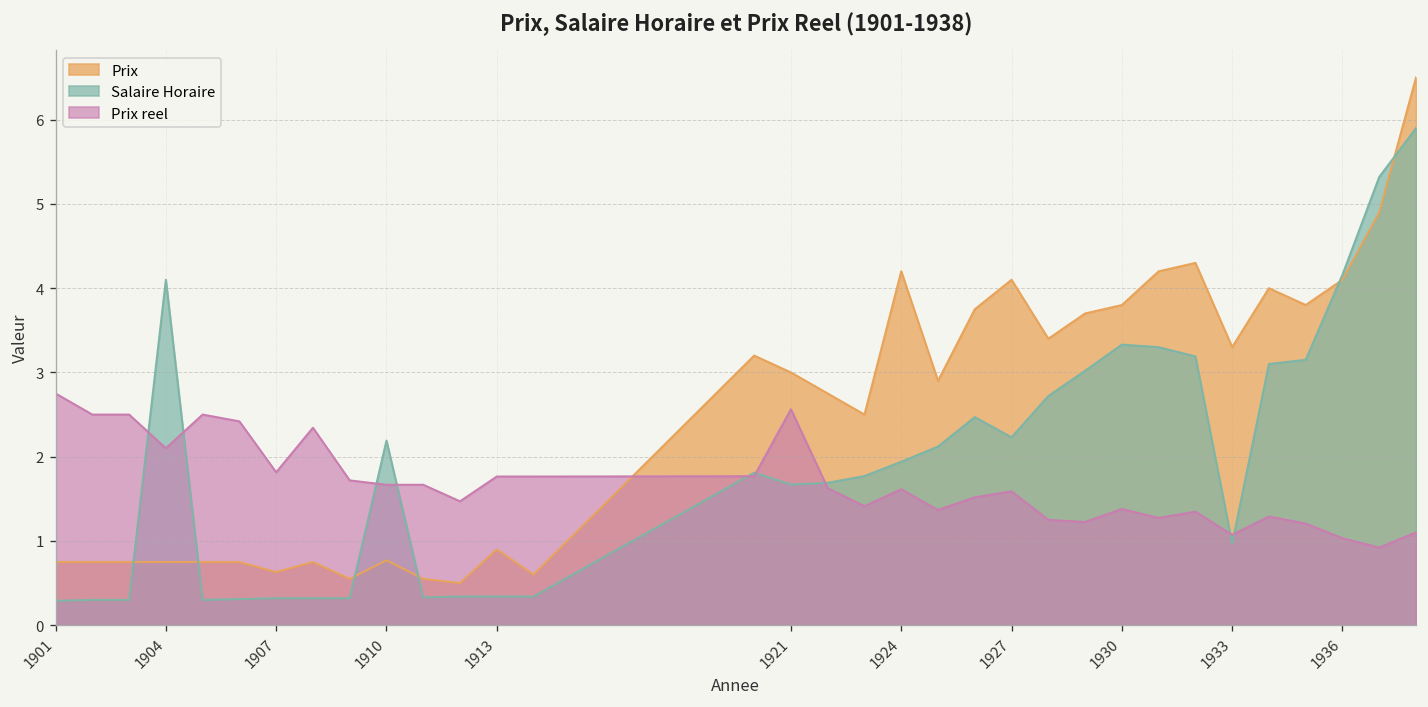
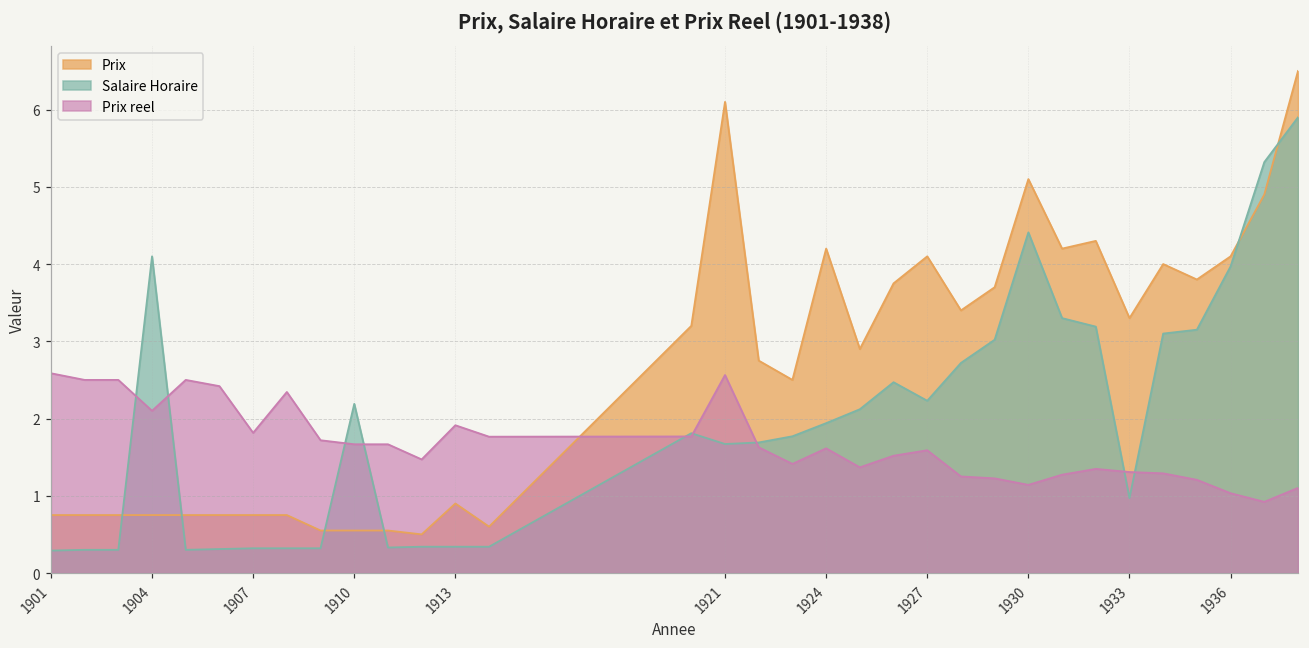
  {
    "Prix": {
      "1901": 0.8,
      "1904": 0.8,
-     "1907": 0.6,
-     "1910": 0.8,
+     "1907": 0.8,
+     "1910": 0.6,
      "1913": 0.9,
-     "1921": 3.0,
+     "1921": 6.1,
      "1924": 4.2,
      "1927": 4.1,
-     "1930": 3.8,
+     "1930": 5.1,
      "1933": 3.3,
      "1936": 4.1
    },
    "Salaire Horaire": {
      "1901": 0.3,
      "1904": 4.1,
      "1907": 0.3,
      "1910": 2.2,
      "1913": 0.3,
      "1921": 1.7,
      "1924": 1.9,
      "1927": 2.2,
-     "1930": 3.3,
+     "1930": 4.4,
      "1933": 1.0,
-     "1936": 4.2
+     "1936": 4.0
    },
    "Prix reel": {
-     "1901": 2.8,
+     "1901": 2.6,
      "1904": 2.1,
      "1907": 1.8,
      "1910": 1.7,
-     "1913": 1.8,
+     "1913": 1.9,
      "1921": 2.6,
      "1924": 1.6,
      "1927": 1.6,
-     "1930": 1.4,
-     "1933": 1.1,
+     "1930": 1.1,
+     "1933": 1.3,
      "1936": 1.0
    }
  }
